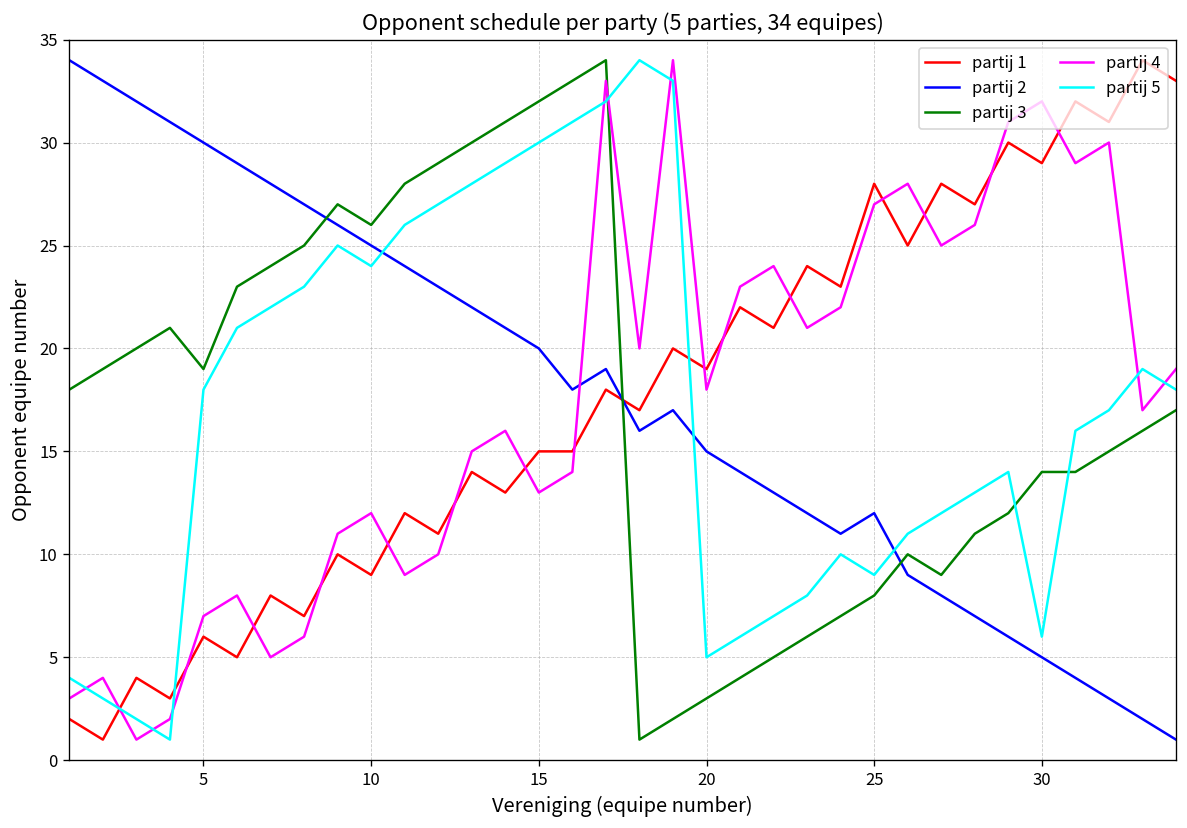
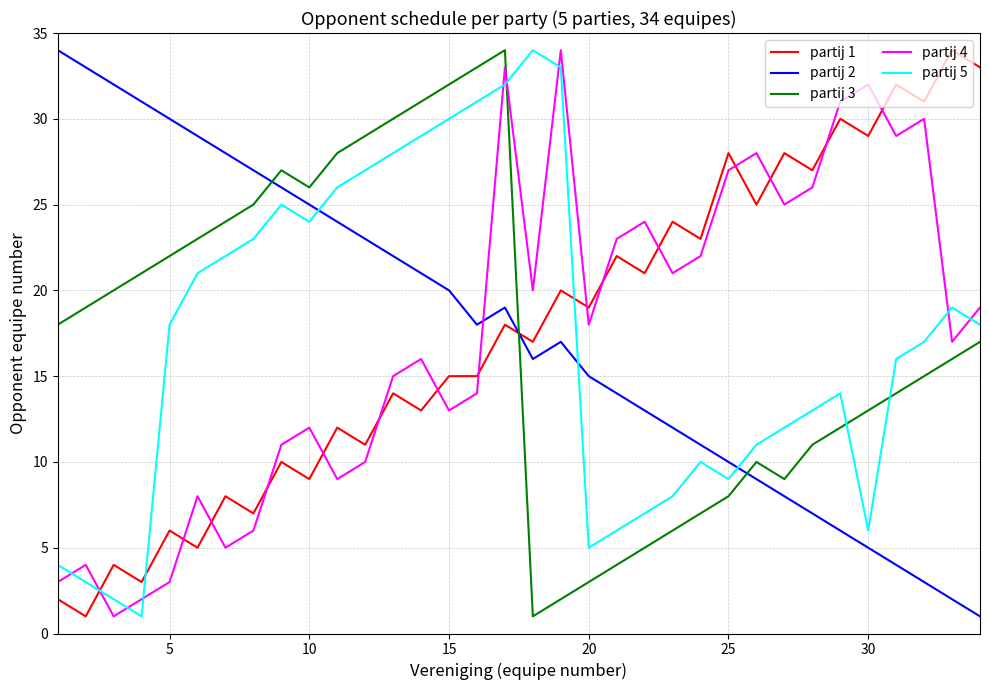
  {
    "partij 1": {
      "5": 6,
      "10": 9,
      "15": 15,
      "20": 19,
      "25": 28,
      "30": 29
    },
    "partij 2": {
      "5": 30,
      "10": 25,
      "15": 20,
      "20": 15,
-     "25": 12,
+     "25": 10,
      "30": 5
    },
    "partij 3": {
-     "5": 19,
+     "5": 22,
      "10": 26,
      "15": 32,
      "20": 3,
      "25": 8,
-     "30": 14
+     "30": 13
    },
    "partij 4": {
-     "5": 7,
+     "5": 3,
      "10": 12,
      "15": 13,
      "20": 18,
      "25": 27
    },
    "partij 5": {
      "5": 18,
      "10": 24,
      "15": 30,
      "20": 5,
      "25": 9,
      "30": 6
    }
  }
